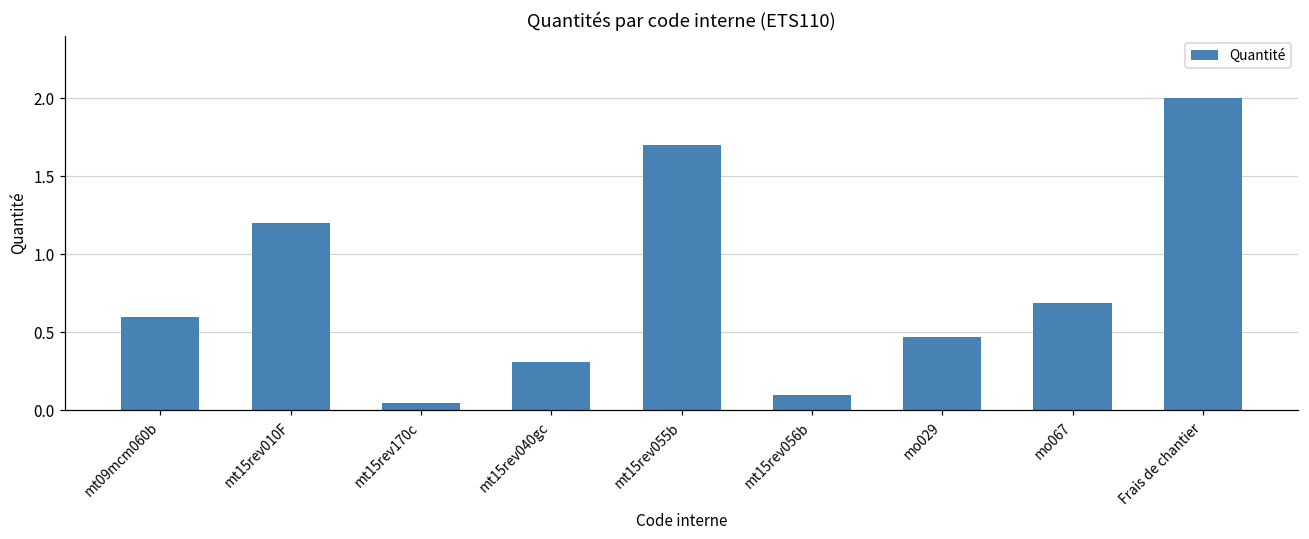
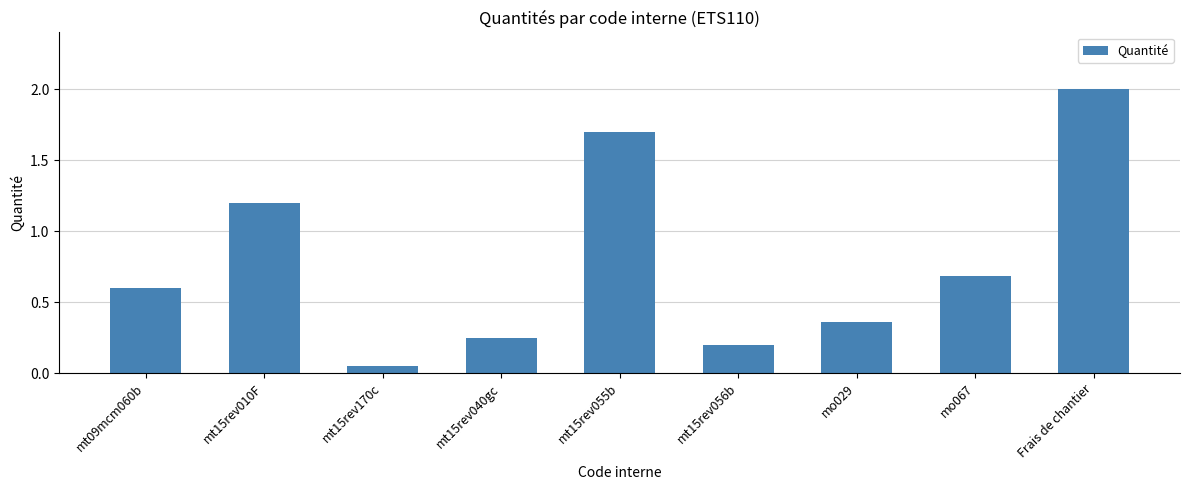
  {
    "mt09mcm060b": 0.60,
    "mt15rev010F": 1.20,
    "mt15rev170c": 0.05,
-   "mt15rev040gc": 0.31,
+   "mt15rev040gc": 0.25,
    "mt15rev055b": 1.70,
-   "mt15rev056b": 0.1,
-   "mo029": 0.47,
+   "mt15rev056b": 0.2,
+   "mo029": 0.36,
    "mo067": 0.69,
    "Frais de chantier": 2.00
  }
